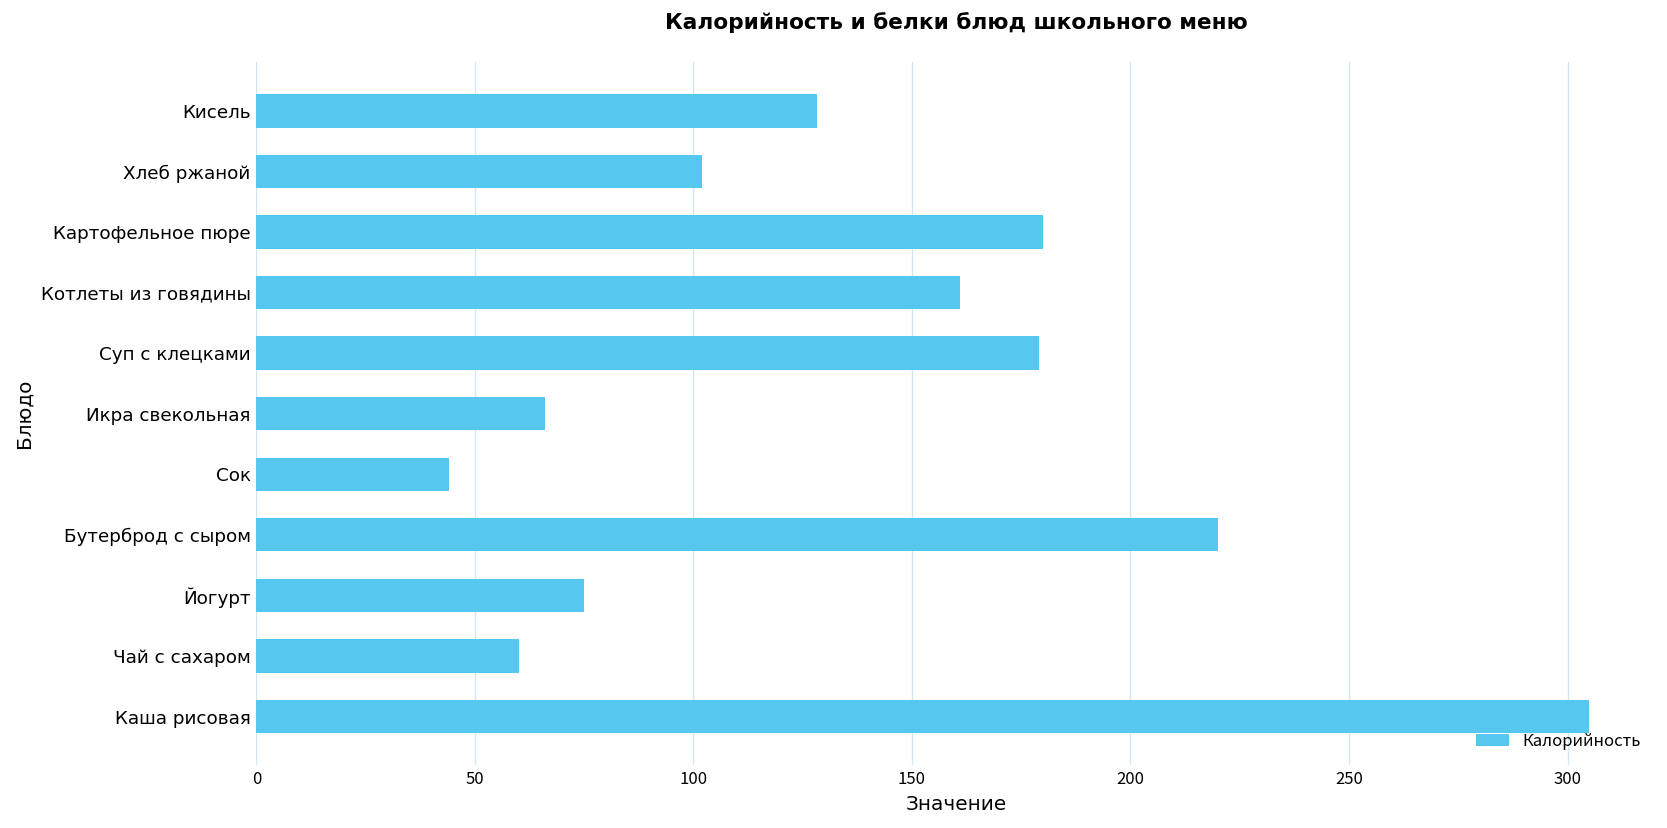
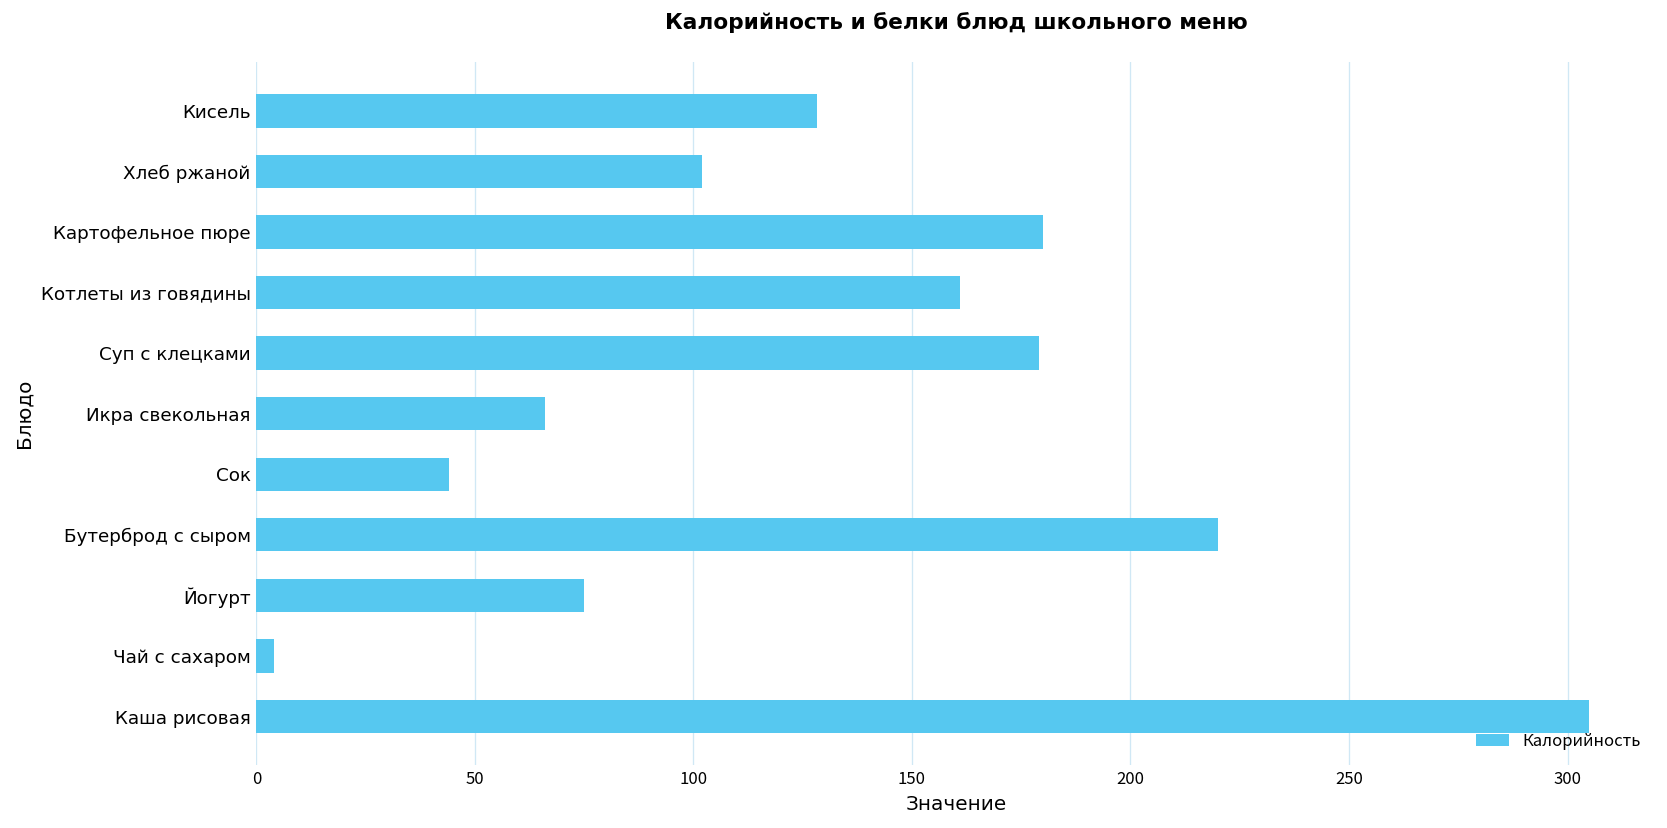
  {
    "Кисель": 128,
    "Хлеб ржаной": 102,
    "Картофельное пюре": 180,
    "Котлеты из говядины": 161,
    "Суп с клецками": 179,
    "Икра свекольная": 66,
    "Сок": 44,
    "Бутерброд с сыром": 220,
    "Йогурт": 75,
-   "Чай с сахаром": 60,
+   "Чай с сахаром": 4,
    "Каша рисовая": 305
  }
